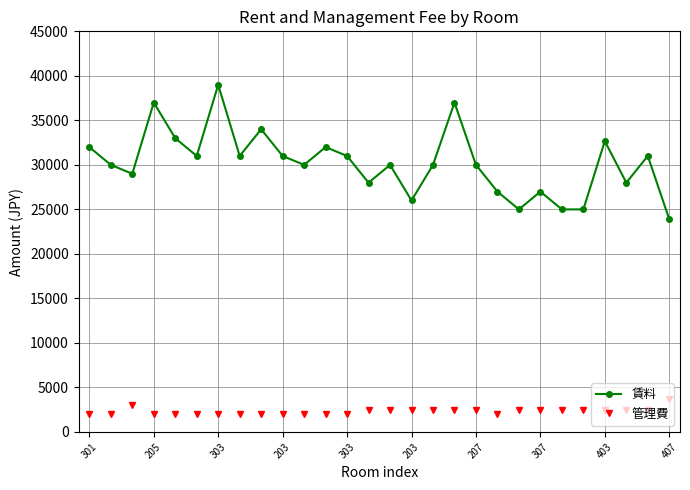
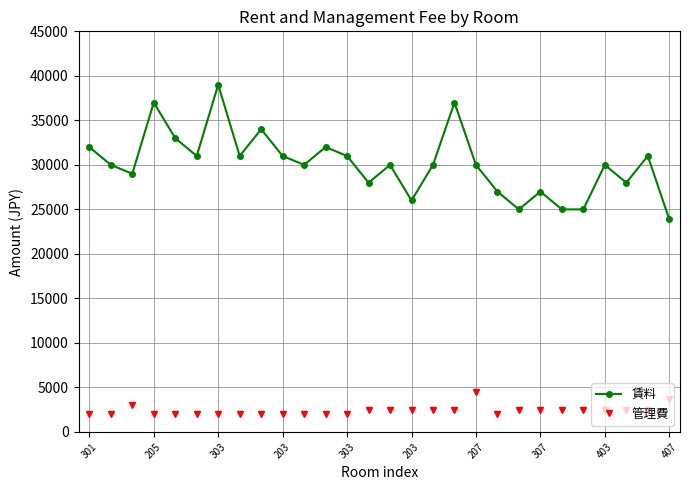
  {
    "賃料": {
      "207": 30000,
      "307": 27000,
-     "403": 33000,
+     "403": 30000,
      "407": 24000
    },
    "管理費": {
-     "207": 3000,
+     "207": 4000,
      "307": 3000
    }
  }
